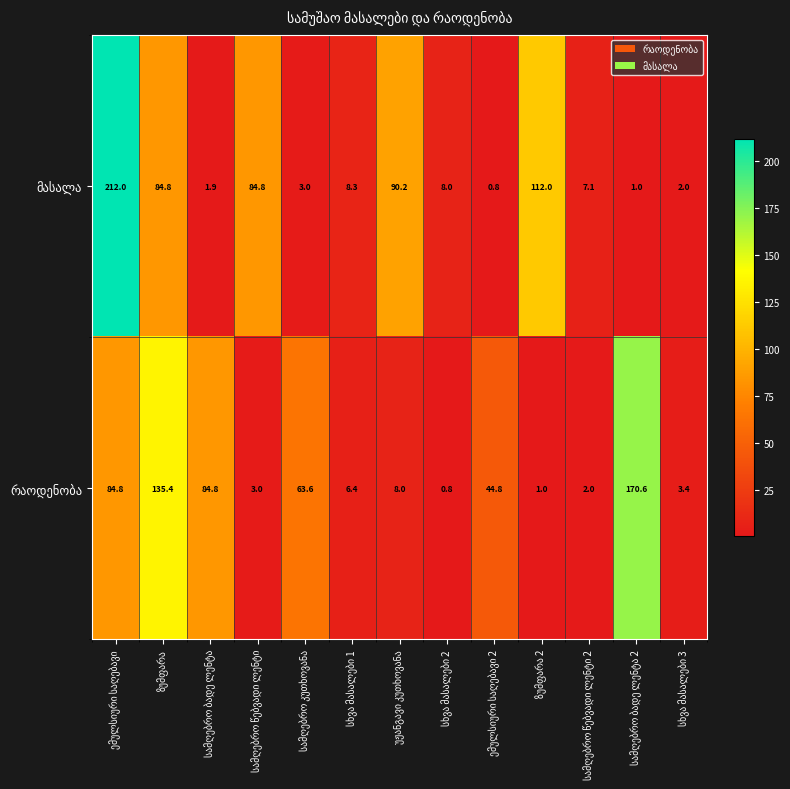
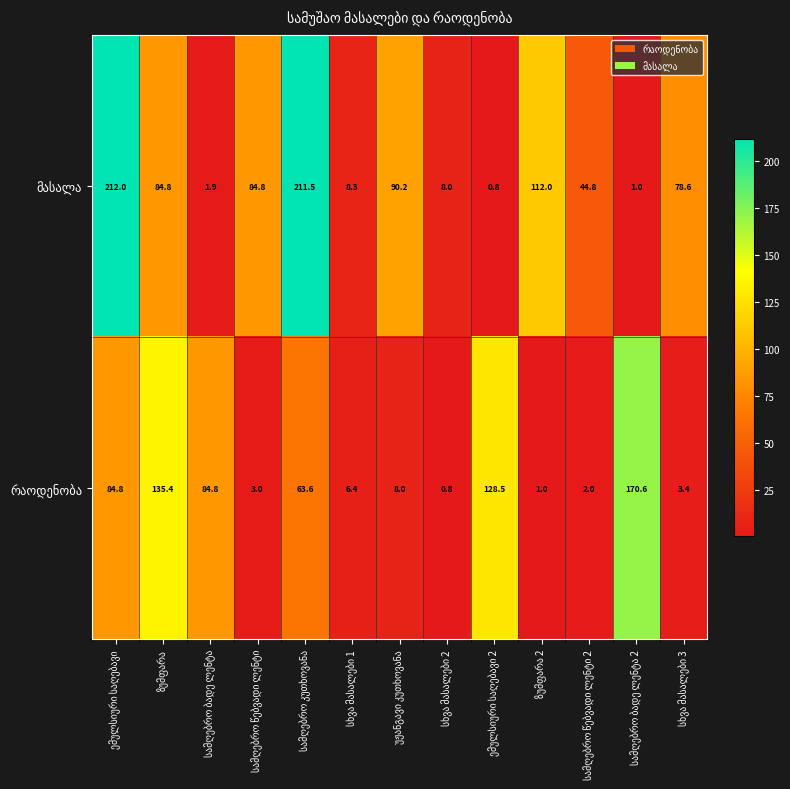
  {
    "მასალა": {
      "ემულსიური საღებავი": 212.0,
      "ზუმფარა": 84.8,
      "სამღებრო ბადე ლენტა": 1.9,
      "სამღებრო წებვადი ლენტი": 84.8,
-     "სამღებრო კუთხოვანა": 3.0,
+     "სამღებრო კუთხოვანა": 211.5,
      "სხვა მასალები 1": 8.3,
      "უჟანგავი კუთხოვანა": 90.2,
      "სხვა მასალები 2": 8.0,
      "ემულსიური საღებავი 2": 0.8,
      "ზუმფარა 2": 112.0,
-     "სამღებრო წებვადი ლენტი 2": 7.1,
+     "სამღებრო წებვადი ლენტი 2": 44.8,
      "სამღებრო ბადე ლენტა 2": 1.0,
-     "სხვა მასალები 3": 2.0
+     "სხვა მასალები 3": 78.6
    },
    "რაოდენობა": {
      "ემულსიური საღებავი": 84.8,
      "ზუმფარა": 135.4,
      "სამღებრო ბადე ლენტა": 84.8,
      "სამღებრო წებვადი ლენტი": 3.0,
      "სამღებრო კუთხოვანა": 63.6,
      "სხვა მასალები 1": 6.4,
      "უჟანგავი კუთხოვანა": 8.0,
      "სხვა მასალები 2": 0.8,
-     "ემულსიური საღებავი 2": 44.8,
+     "ემულსიური საღებავი 2": 128.5,
      "ზუმფარა 2": 1.0,
      "სამღებრო წებვადი ლენტი 2": 2.0,
      "სამღებრო ბადე ლენტა 2": 170.6,
      "სხვა მასალები 3": 3.4
    }
  }
